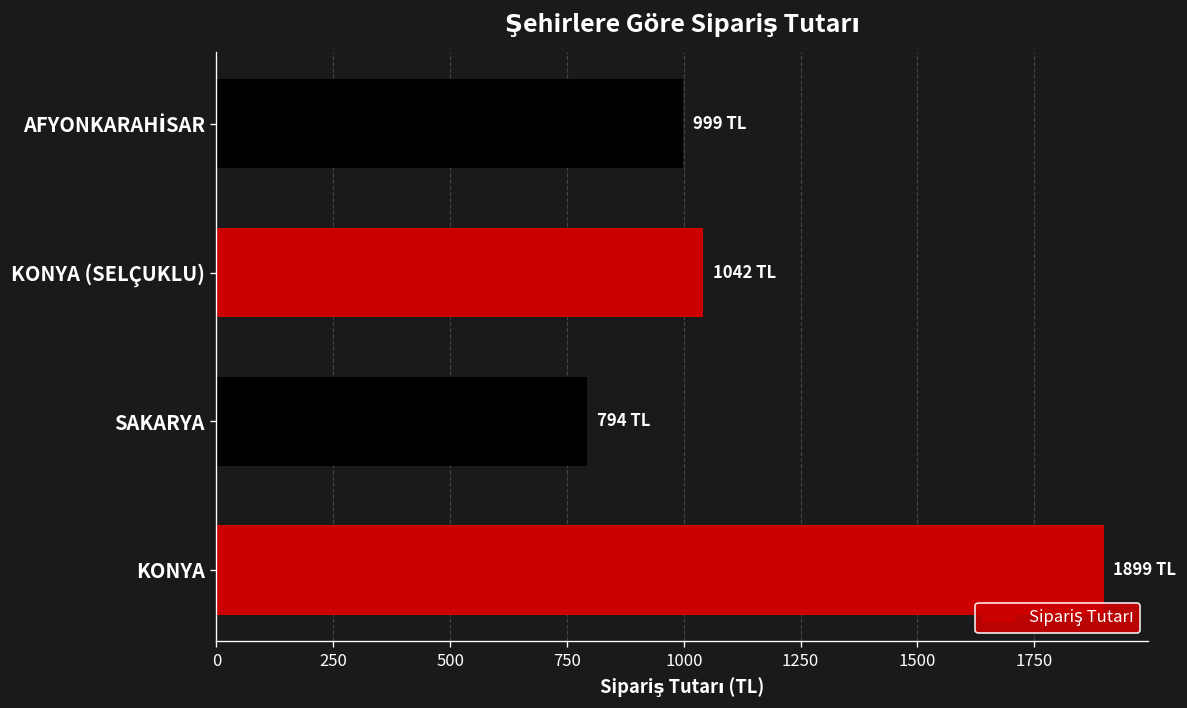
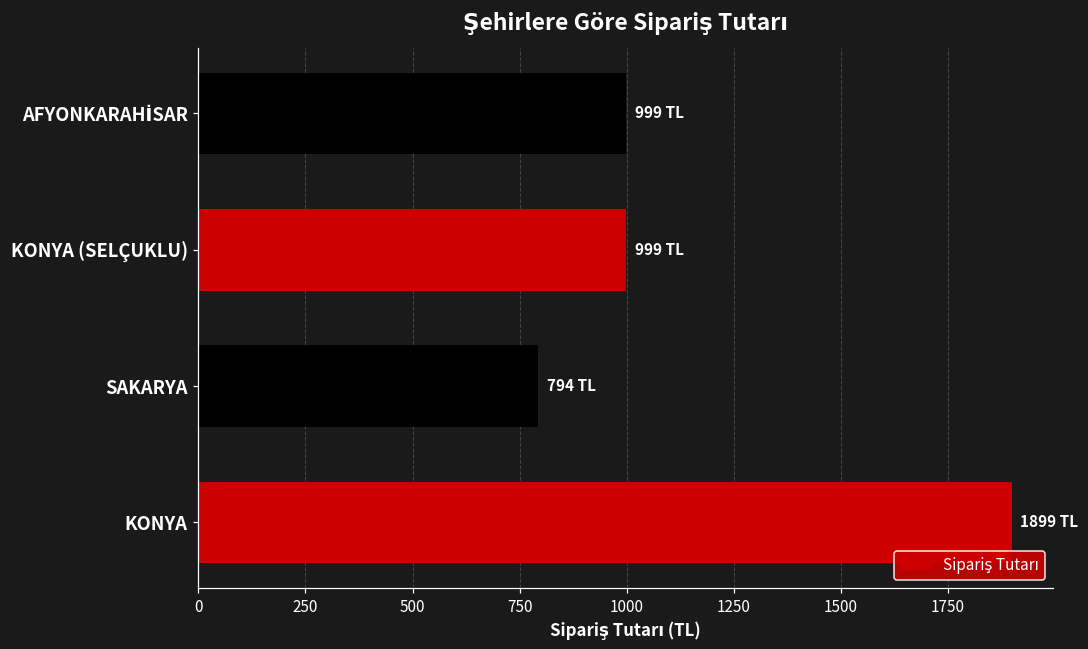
  {
    "AFYONKARAHİSAR": 999,
-   "KONYA (SELÇUKLU)": 1042,
+   "KONYA (SELÇUKLU)": 999,
    "SAKARYA": 794,
    "KONYA": 1899
  }
